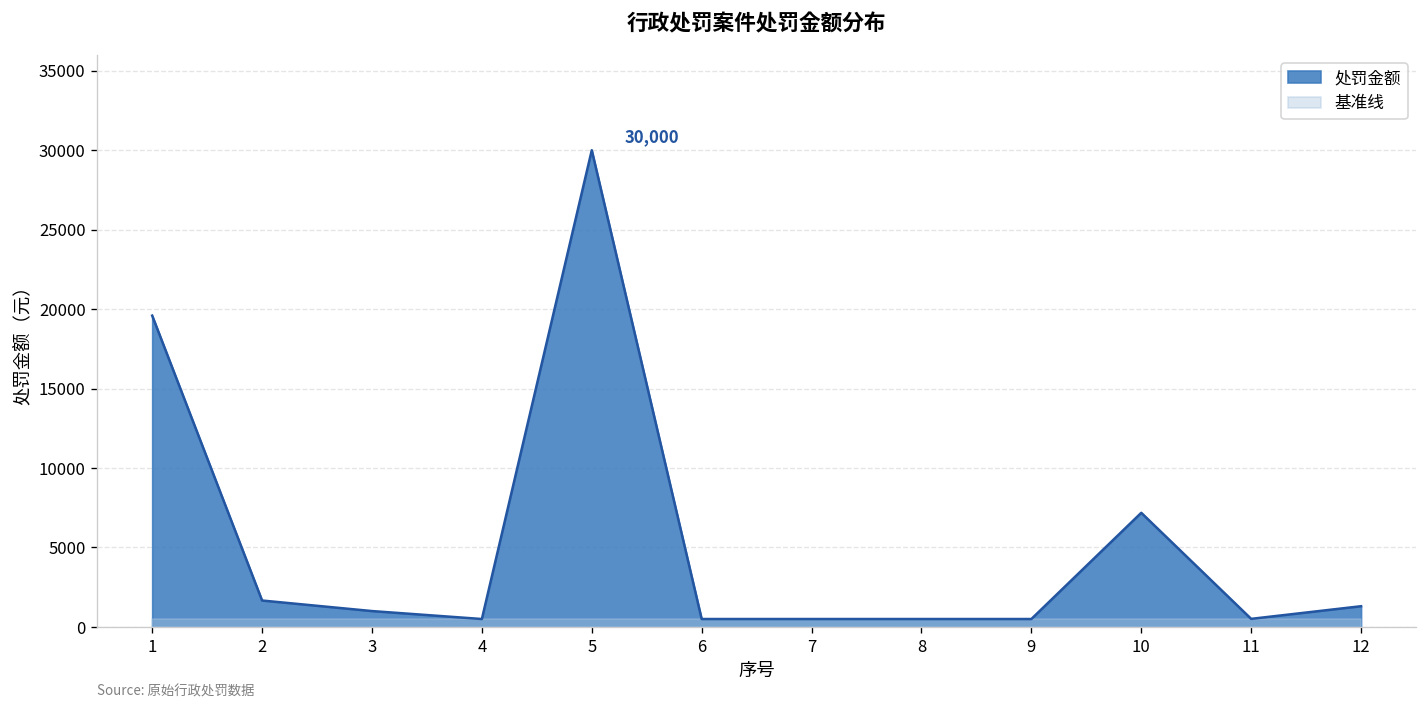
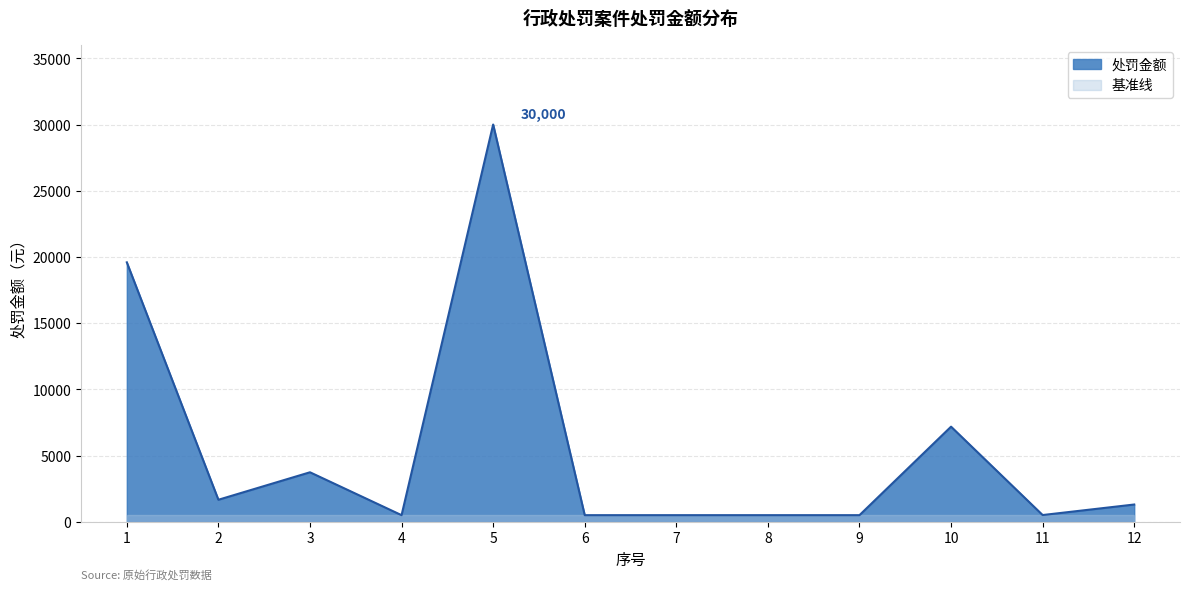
  {
    "处罚金额": {
      "1": 19600,
      "2": 1700,
-     "3": 1000,
+     "3": 3700,
      "5": 30000,
      "10": 7200,
      "12": 1300
    },
    "基准线": {
      "1": 500,
      "2": 500,
      "3": 500,
      "5": 500,
      "10": 500,
      "12": 500
    }
  }
